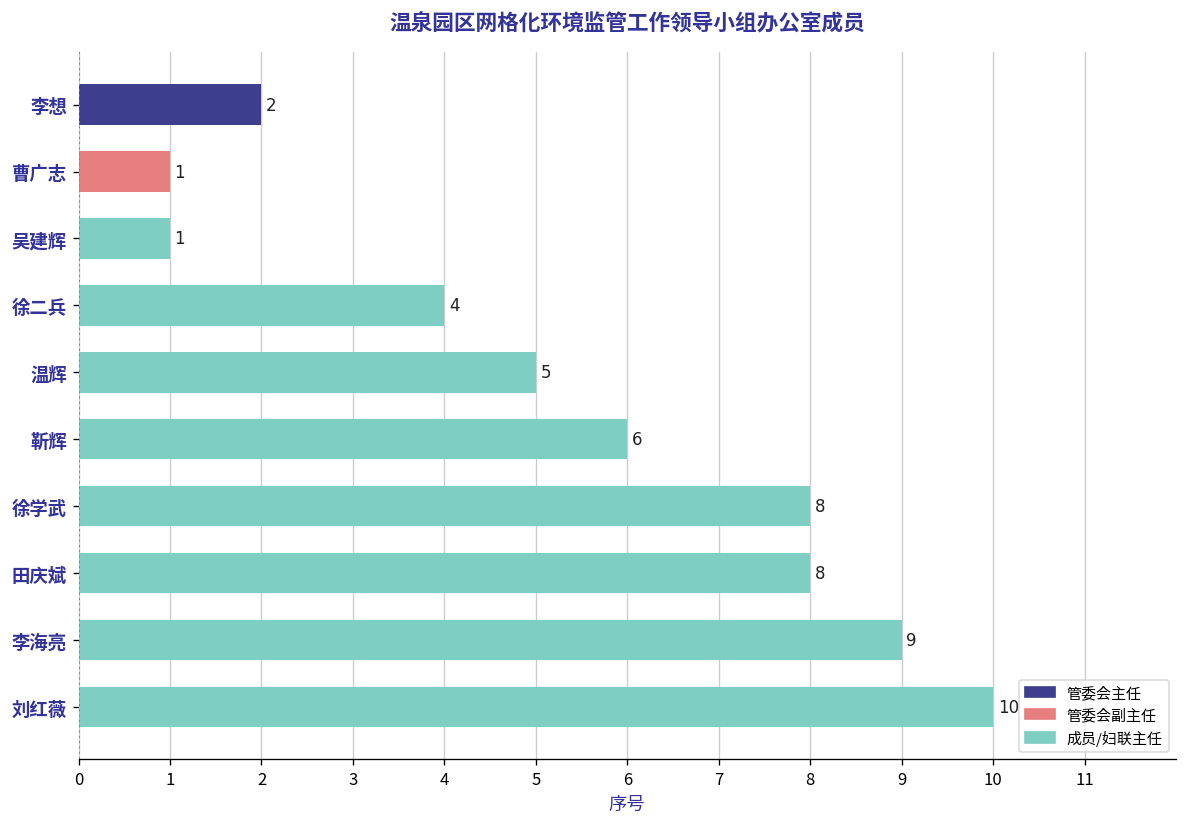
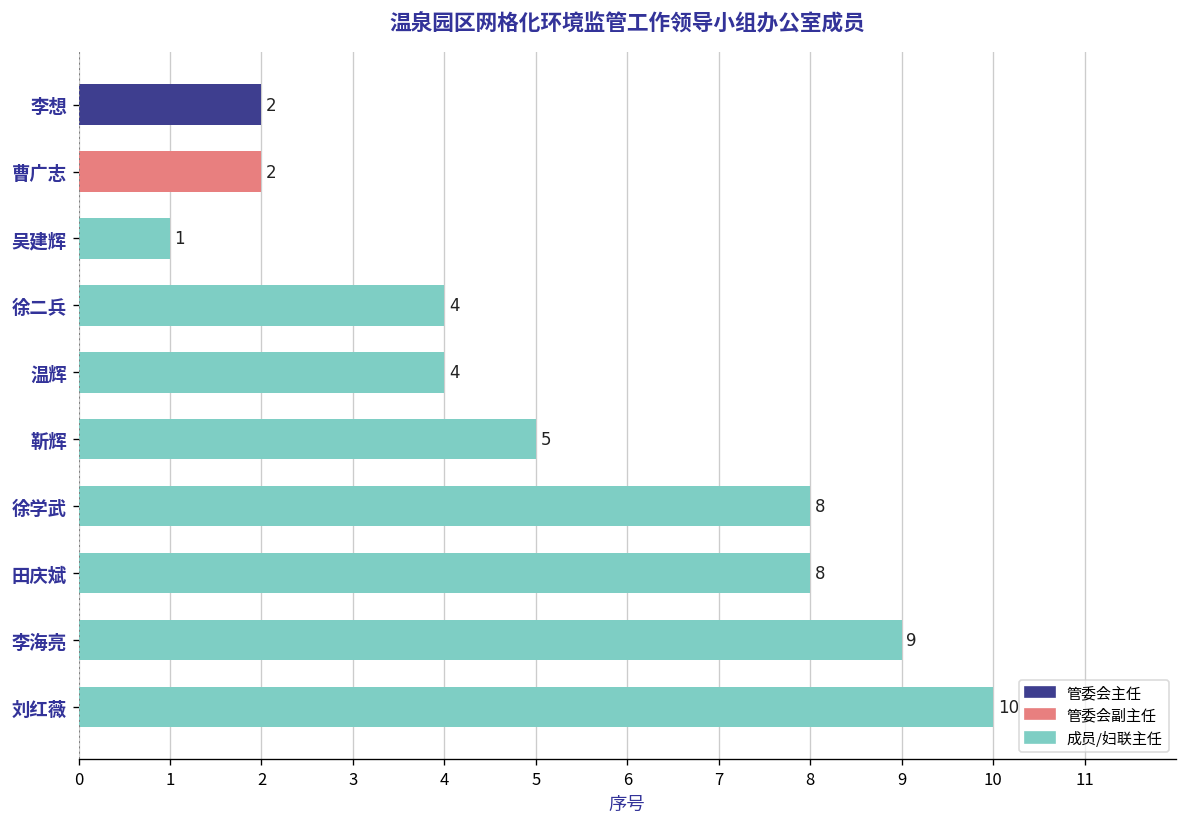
  {
    "李想": 2,
-   "曹广志": 1,
+   "曹广志": 2,
    "吴建辉": 1,
    "徐二兵": 4,
-   "温辉": 5,
-   "靳辉": 6,
+   "温辉": 4,
+   "靳辉": 5,
    "徐学武": 8,
    "田庆斌": 8,
    "李海亮": 9
  }
